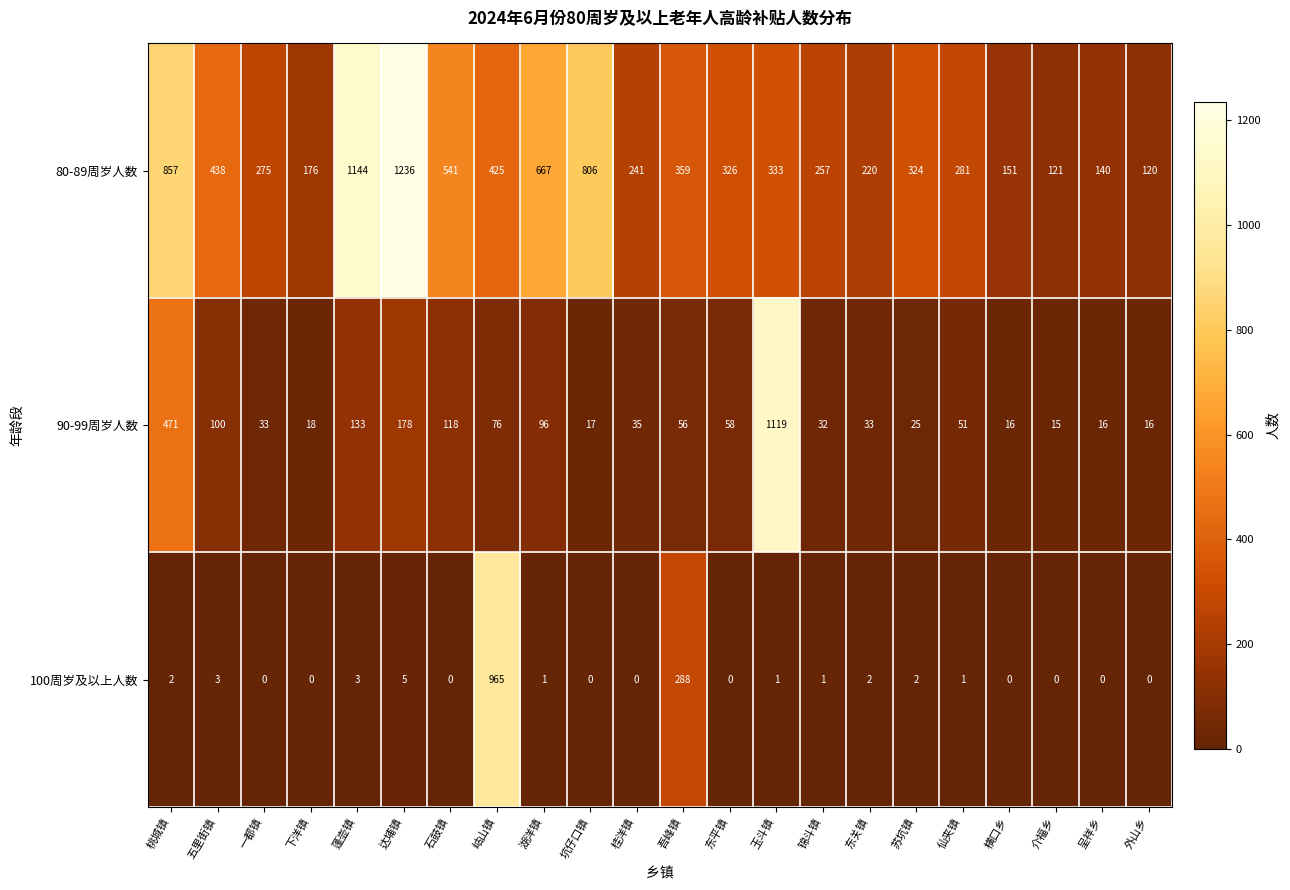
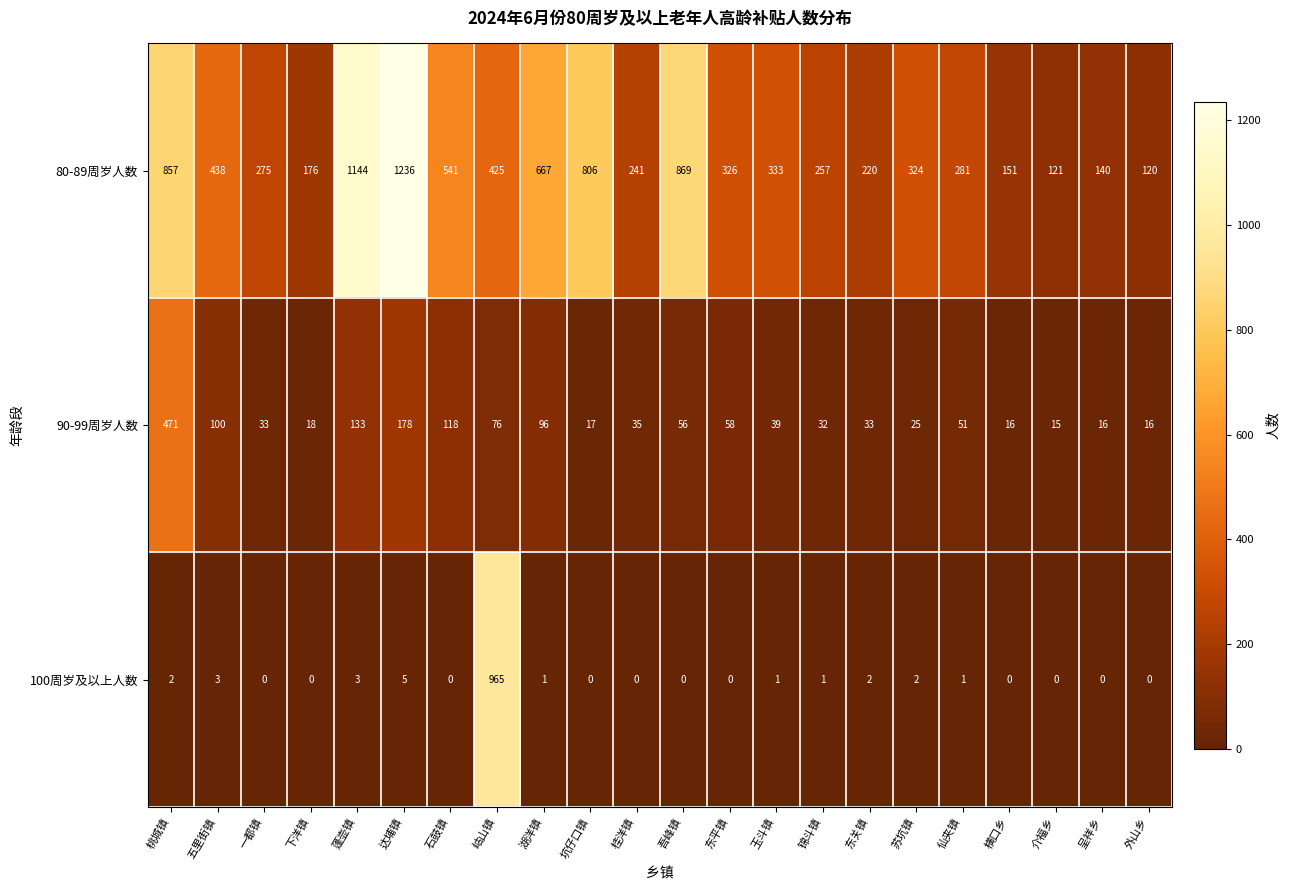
  {
    "80-89周岁人数": {
      "桃城镇": 857,
      "五里街镇": 438,
      "一都镇": 275,
      "下洋镇": 176,
      "蓬壶镇": 1144,
      "达埔镇": 1236,
      "石鼓镇": 541,
      "岵山镇": 425,
      "湖洋镇": 667,
      "坑仔口镇": 806,
      "桂洋镇": 241,
-     "吾峰镇": 359,
+     "吾峰镇": 869,
      "东平镇": 326,
      "玉斗镇": 333,
      "锦斗镇": 257,
      "东关镇": 220,
      "苏坑镇": 324,
      "仙夹镇": 281,
      "横口乡": 151,
      "介福乡": 121,
      "呈祥乡": 140,
      "外山乡": 120
    },
    "90-99周岁人数": {
      "桃城镇": 471,
      "五里街镇": 100,
      "一都镇": 33,
      "下洋镇": 18,
      "蓬壶镇": 133,
      "达埔镇": 178,
      "石鼓镇": 118,
      "岵山镇": 76,
      "湖洋镇": 96,
      "坑仔口镇": 17,
      "桂洋镇": 35,
      "吾峰镇": 56,
      "东平镇": 58,
-     "玉斗镇": 1119,
+     "玉斗镇": 39,
      "锦斗镇": 32,
      "东关镇": 33,
      "苏坑镇": 25,
      "仙夹镇": 51,
      "横口乡": 16,
      "介福乡": 15,
      "呈祥乡": 16,
      "外山乡": 16
    },
    "100周岁及以上人数": {
      "桃城镇": 2,
      "五里街镇": 3,
      "一都镇": 0,
      "下洋镇": 0,
      "蓬壶镇": 3,
      "达埔镇": 5,
      "石鼓镇": 0,
      "岵山镇": 965,
      "湖洋镇": 1,
      "坑仔口镇": 0,
      "桂洋镇": 0,
-     "吾峰镇": 288,
+     "吾峰镇": 0,
      "东平镇": 0,
      "玉斗镇": 1,
      "锦斗镇": 1,
      "东关镇": 2,
      "苏坑镇": 2,
      "仙夹镇": 1,
      "横口乡": 0,
      "介福乡": 0,
      "呈祥乡": 0,
      "外山乡": 0
    }
  }
